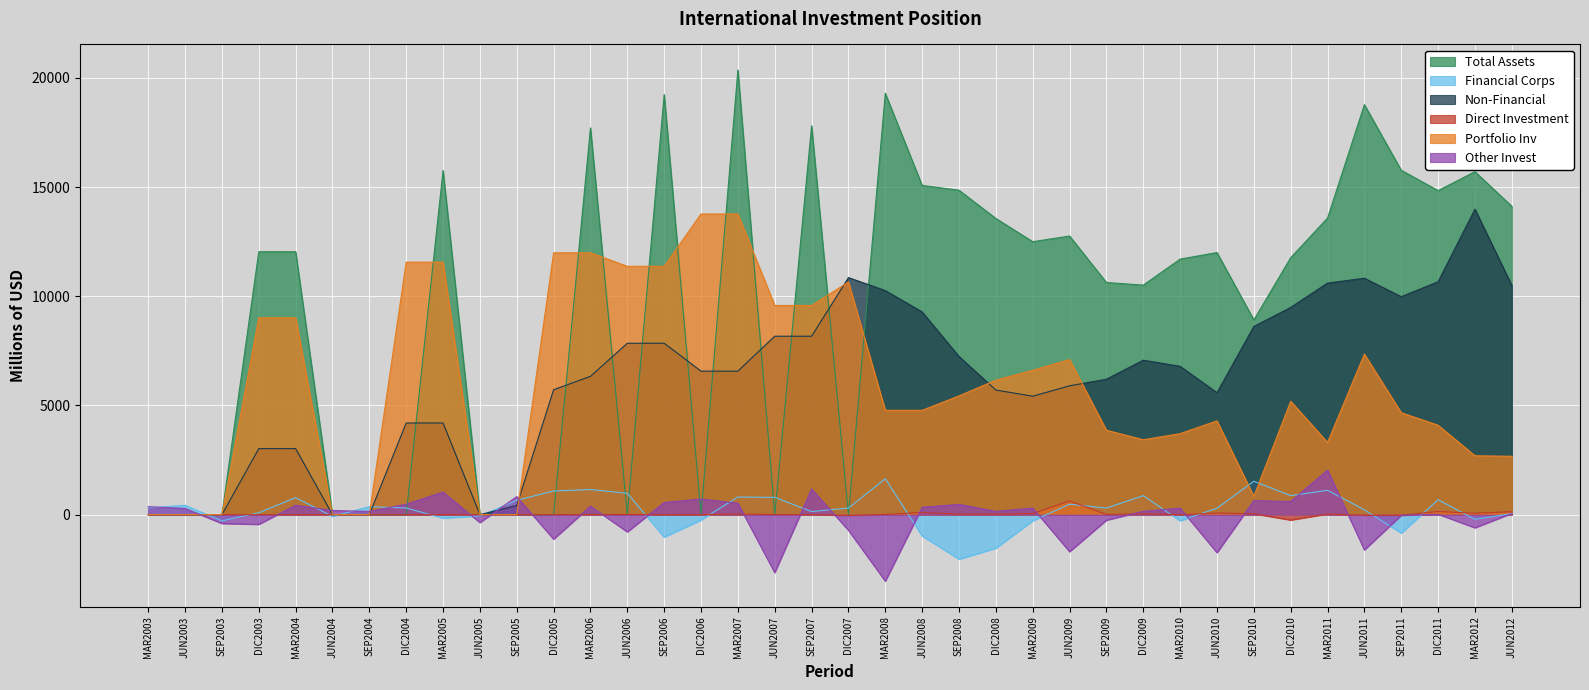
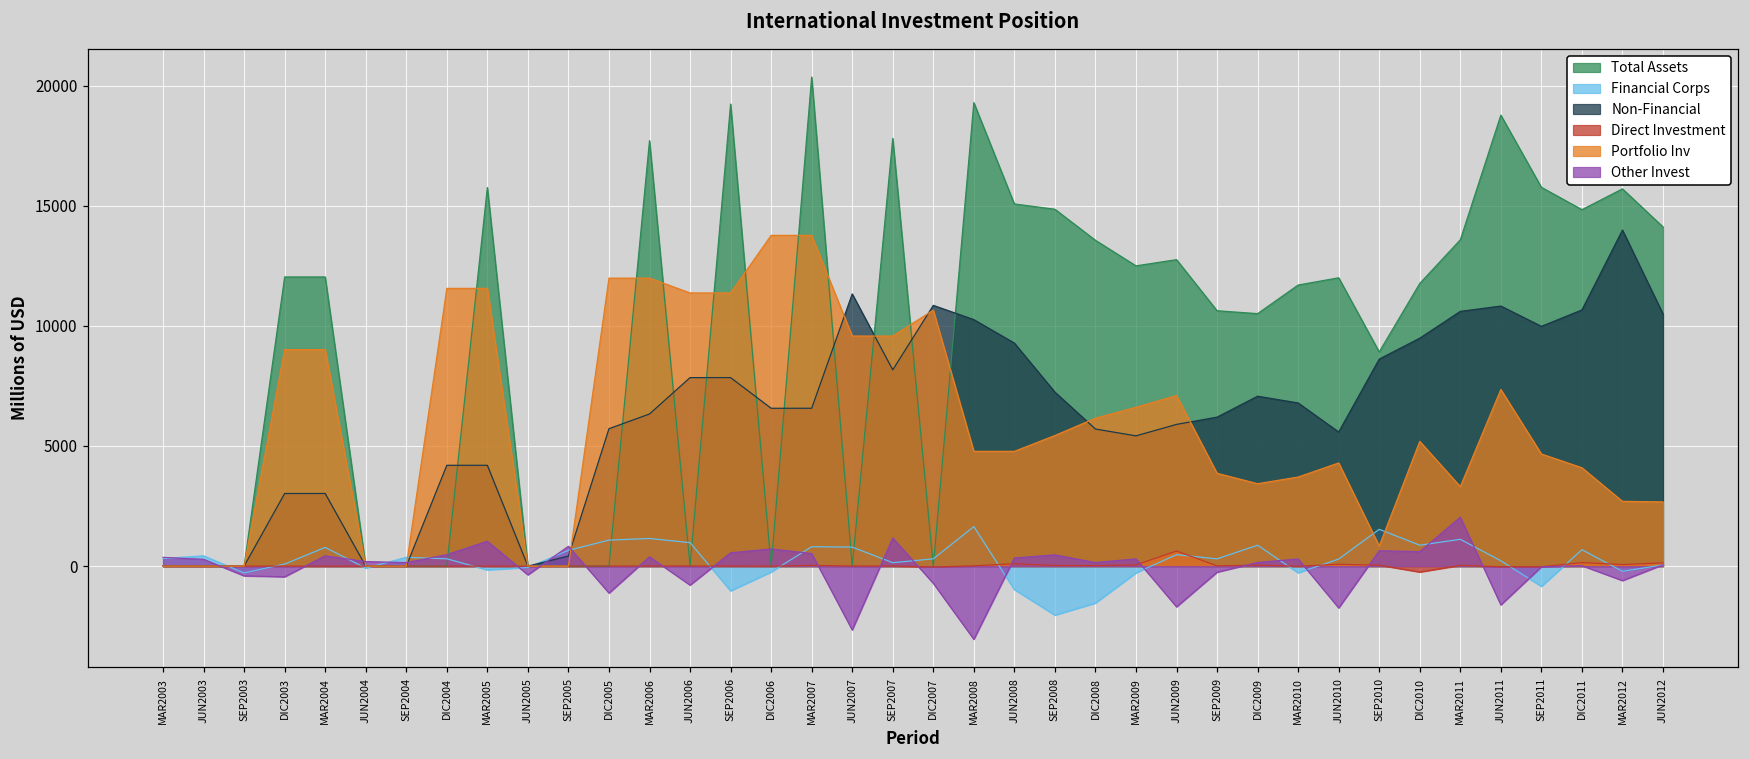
  {
    "Total Assets": {
      "DIC2003": 12000,
      "MAR2004": 12000,
      "MAR2005": 15800,
      "MAR2006": 17700,
      "SEP2006": 19200,
      "MAR2007": 20400,
      "SEP2007": 17800,
      "MAR2008": 19300,
      "JUN2008": 15100,
      "SEP2008": 14900,
      "DIC2008": 13600,
      "MAR2009": 12500,
      "JUN2009": 12800,
      "SEP2009": 10600,
      "DIC2009": 10500,
      "MAR2010": 11700,
      "JUN2010": 12000,
      "SEP2010": 8900,
      "DIC2010": 11800,
      "MAR2011": 13600,
      "JUN2011": 18800,
      "SEP2011": 15800,
      "DIC2011": 14800,
      "MAR2012": 15700,
      "JUN2012": 14100
    },
    "Non-Financial": {
      "DIC2003": 3000,
      "MAR2004": 3000,
      "DIC2004": 4200,
      "MAR2005": 4200,
      "SEP2005": 400,
      "DIC2005": 5700,
      "MAR2006": 6300,
      "JUN2006": 7800,
      "SEP2006": 7800,
      "DIC2006": 6600,
      "MAR2007": 6600,
-     "JUN2007": 8200,
+     "JUN2007": 11300,
      "SEP2007": 8200,
      "DIC2007": 10900,
      "MAR2008": 10300,
      "JUN2008": 9300,
      "SEP2008": 7200,
      "DIC2008": 5700,
      "MAR2009": 5400,
      "JUN2009": 5900,
      "SEP2009": 6200,
      "DIC2009": 7100,
      "MAR2010": 6800,
      "JUN2010": 5600,
      "SEP2010": 8600,
      "DIC2010": 9500,
      "MAR2011": 10600,
      "JUN2011": 10800,
      "SEP2011": 10000,
      "DIC2011": 10700,
      "MAR2012": 14000,
      "JUN2012": 10500
    },
    "Portfolio Inv": {
      "DIC2003": 9000,
      "MAR2004": 9000,
      "DIC2004": 11600,
      "MAR2005": 11600,
      "DIC2005": 12000,
      "MAR2006": 12000,
      "JUN2006": 11400,
      "SEP2006": 11400,
      "DIC2006": 13800,
      "MAR2007": 13800,
      "JUN2007": 9600,
      "SEP2007": 9600,
      "DIC2007": 10700,
      "MAR2008": 4800,
      "JUN2008": 4800,
      "SEP2008": 5400,
      "DIC2008": 6200,
      "MAR2009": 6600,
      "JUN2009": 7100,
      "SEP2009": 3900,
      "DIC2009": 3400,
      "MAR2010": 3700,
      "JUN2010": 4300,
      "SEP2010": 800,
      "DIC2010": 5200,
      "MAR2011": 3300,
      "JUN2011": 7400,
      "SEP2011": 4700,
      "DIC2011": 4100,
      "MAR2012": 2700,
      "JUN2012": 2700
    }
  }
